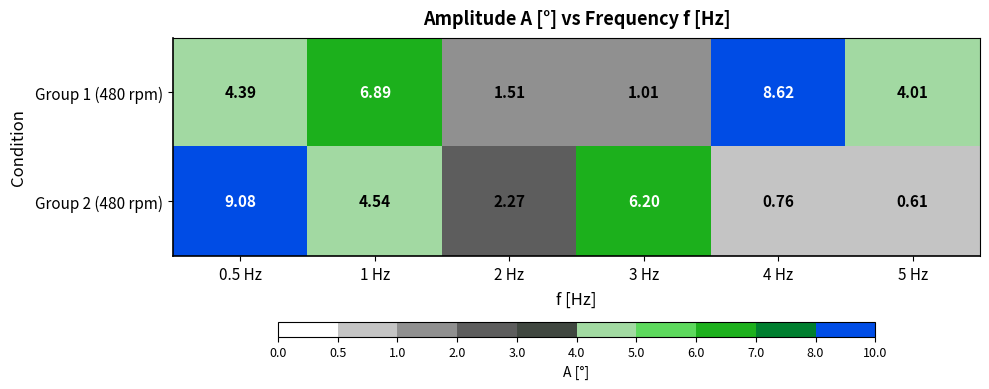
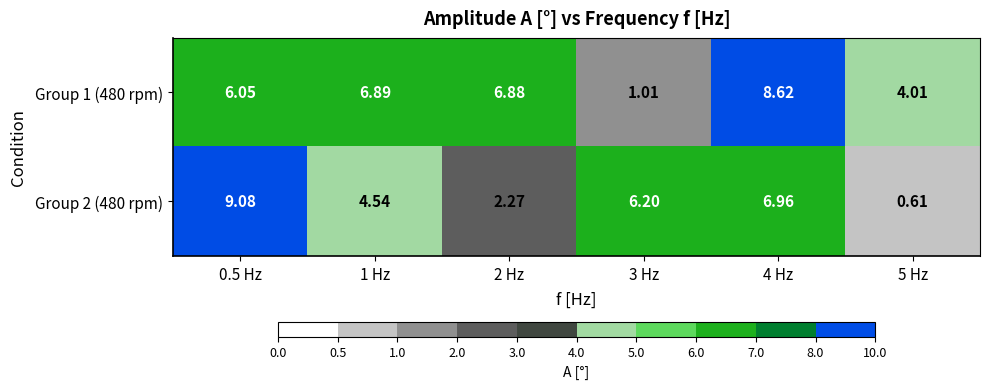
  {
    "Group 1 (480 rpm)": {
-     "0.5 Hz": 4.39,
+     "0.5 Hz": 6.05,
      "1 Hz": 6.89,
-     "2 Hz": 1.51,
+     "2 Hz": 6.88,
      "3 Hz": 1.01,
      "4 Hz": 8.62,
      "5 Hz": 4.01
    },
    "Group 2 (480 rpm)": {
      "0.5 Hz": 9.08,
      "1 Hz": 4.54,
      "2 Hz": 2.27,
      "3 Hz": 6.20,
-     "4 Hz": 0.76,
+     "4 Hz": 6.96,
      "5 Hz": 0.61
    }
  }
